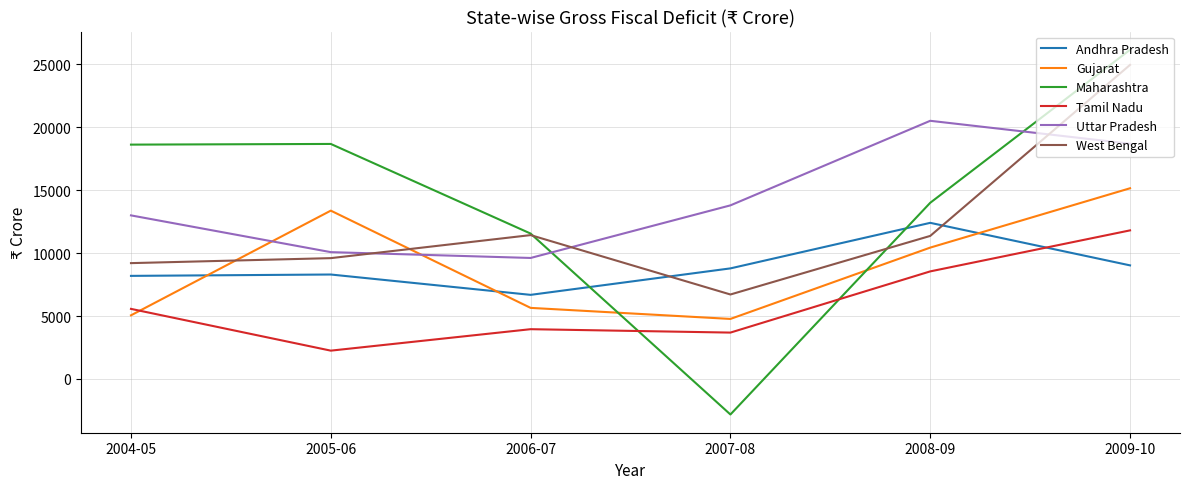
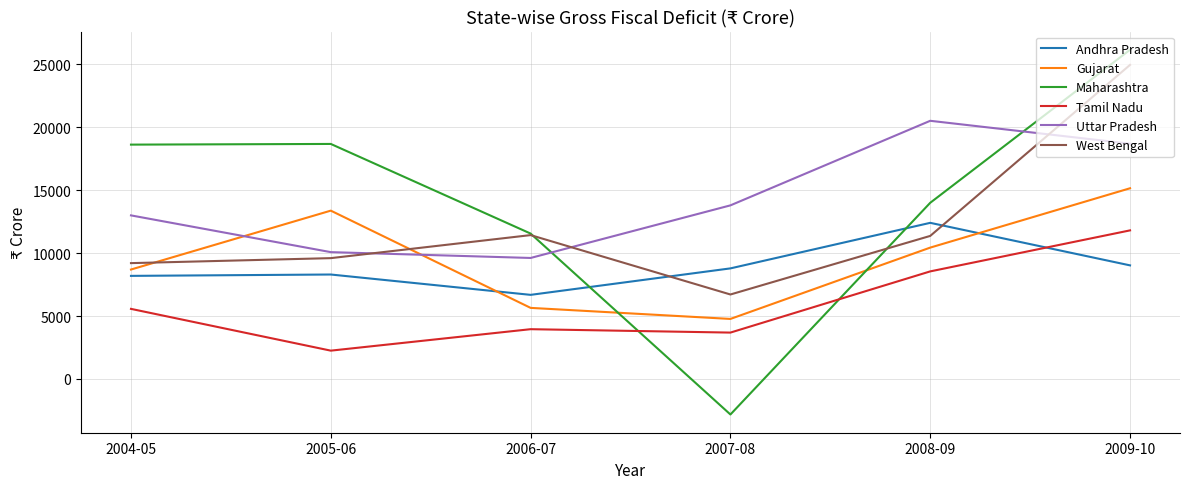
  {
    "Andhra Pradesh": {
      "2004-05": 8200,
      "2005-06": 8300,
      "2006-07": 6700,
      "2007-08": 8800,
      "2008-09": 12400,
      "2009-10": 9000
    },
    "Gujarat": {
-     "2004-05": 5100,
+     "2004-05": 8700,
      "2005-06": 13400,
      "2006-07": 5600,
      "2007-08": 4800,
      "2008-09": 10400,
      "2009-10": 15200
    },
    "Maharashtra": {
      "2004-05": 18600,
      "2005-06": 18700,
      "2007-08": -2800,
      "2008-09": 14000
    },
    "Tamil Nadu": {
      "2004-05": 5600,
      "2005-06": 2300,
      "2006-07": 4000,
      "2007-08": 3700,
      "2008-09": 8500,
      "2009-10": 11800
    },
    "Uttar Pradesh": {
      "2004-05": 13000,
      "2005-06": 10100,
      "2006-07": 9600,
      "2007-08": 13800,
      "2008-09": 20500
    },
    "West Bengal": {
      "2004-05": 9200,
      "2005-06": 9600,
      "2007-08": 6700,
      "2008-09": 11400
    }
  }
